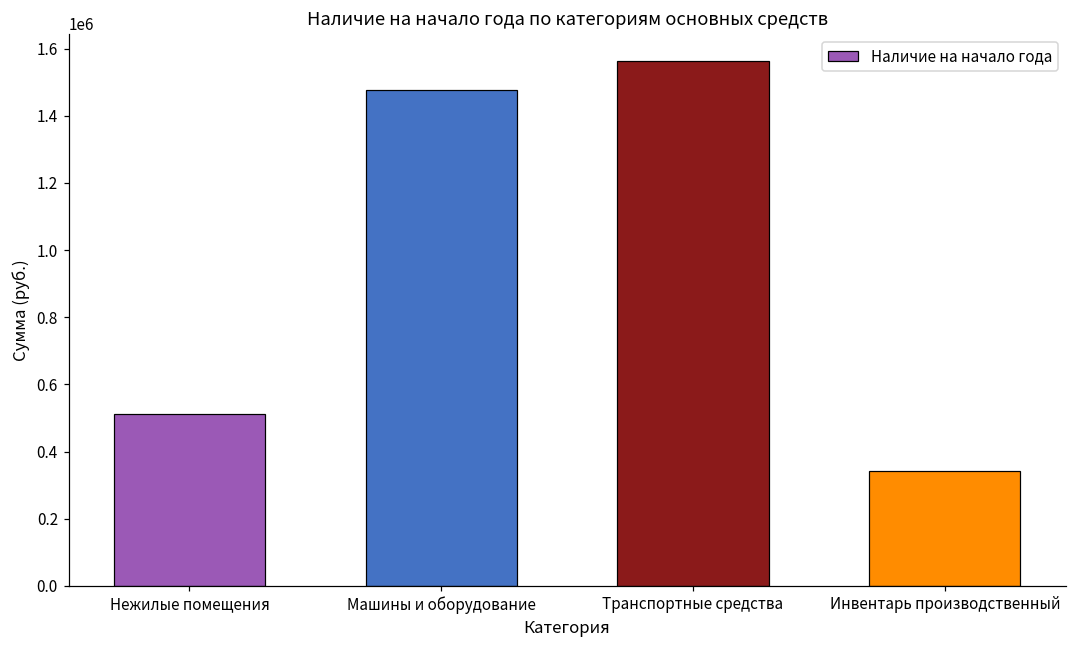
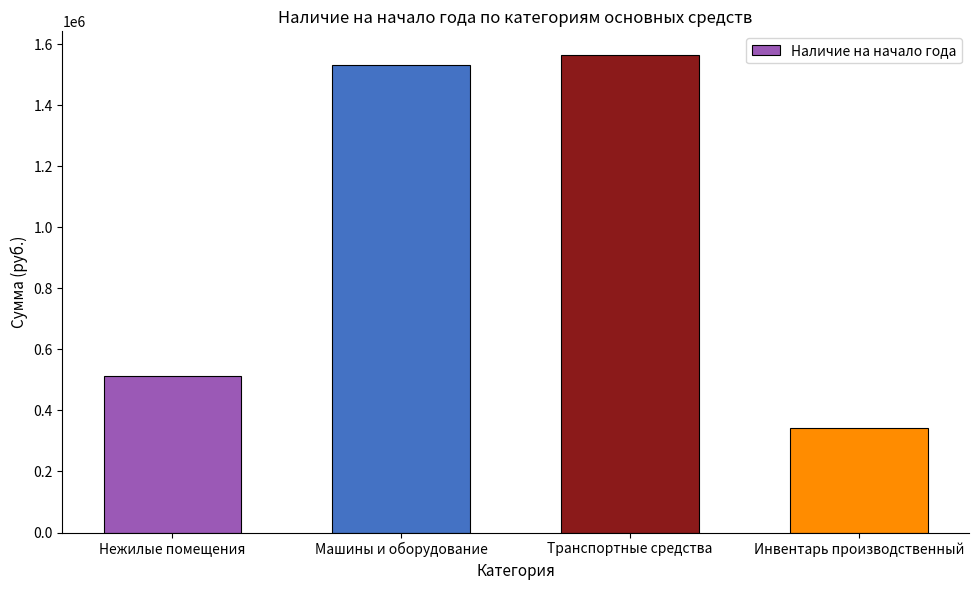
  {
    "Нежилые помещения": 510000,
-   "Машины и оборудование": 1480000,
+   "Машины и оборудование": 1530000,
    "Транспортные средства": 1560000,
    "Инвентарь производственный": 340000
  }
